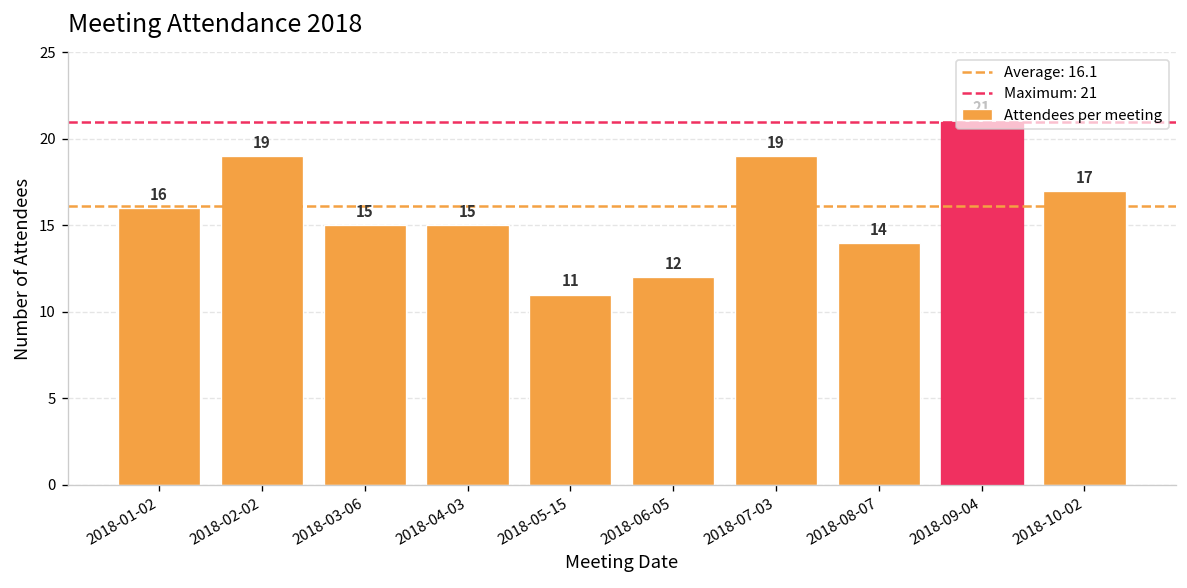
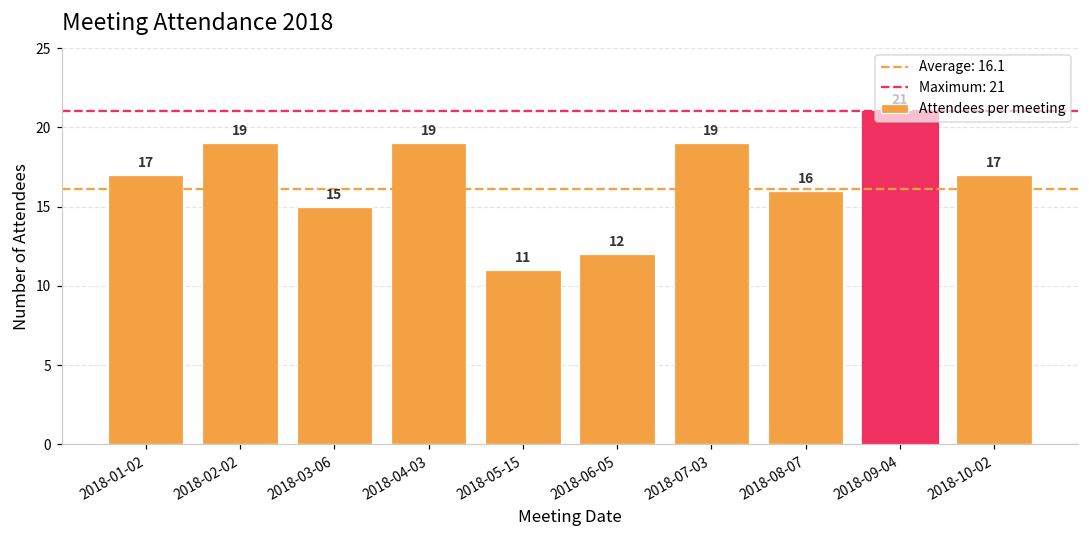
  {
-   "2018-01-02": 16,
+   "2018-01-02": 17,
    "2018-02-02": 19,
    "2018-03-06": 15,
-   "2018-04-03": 15,
+   "2018-04-03": 19,
    "2018-05-15": 11,
    "2018-06-05": 12,
    "2018-07-03": 19,
-   "2018-08-07": 14,
+   "2018-08-07": 16,
    "2018-10-02": 17
  }
